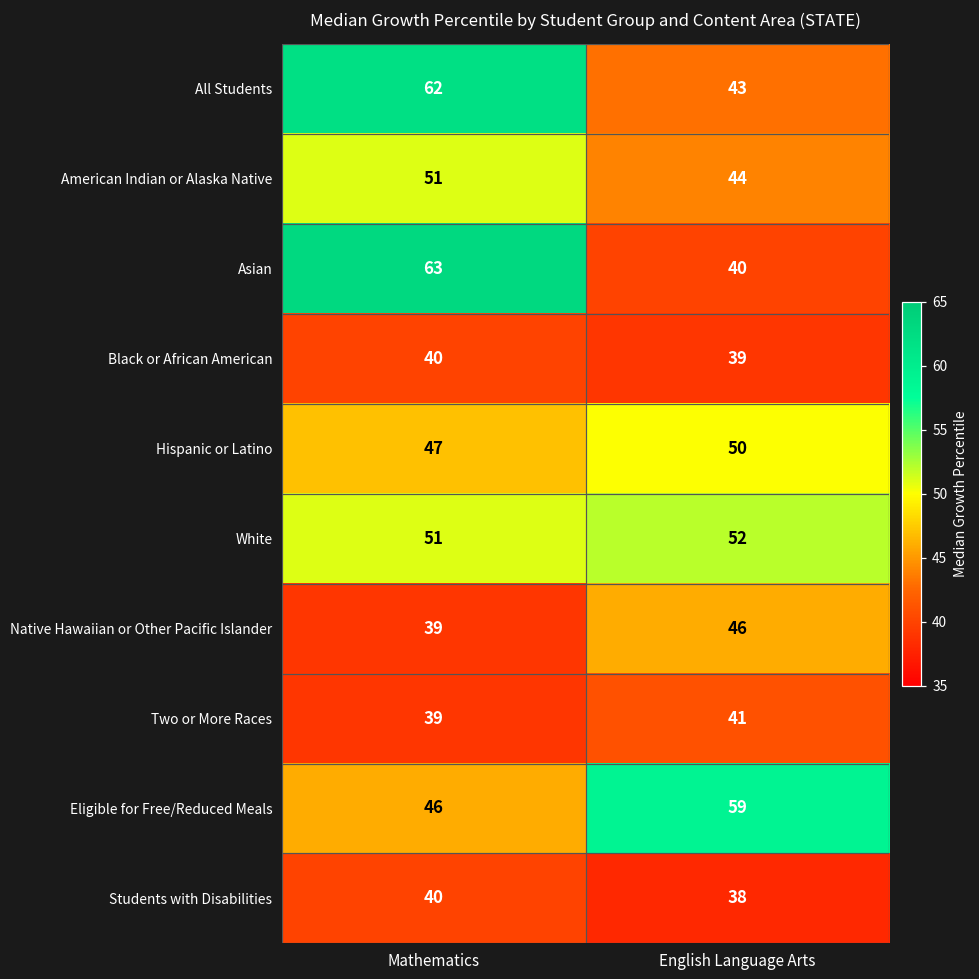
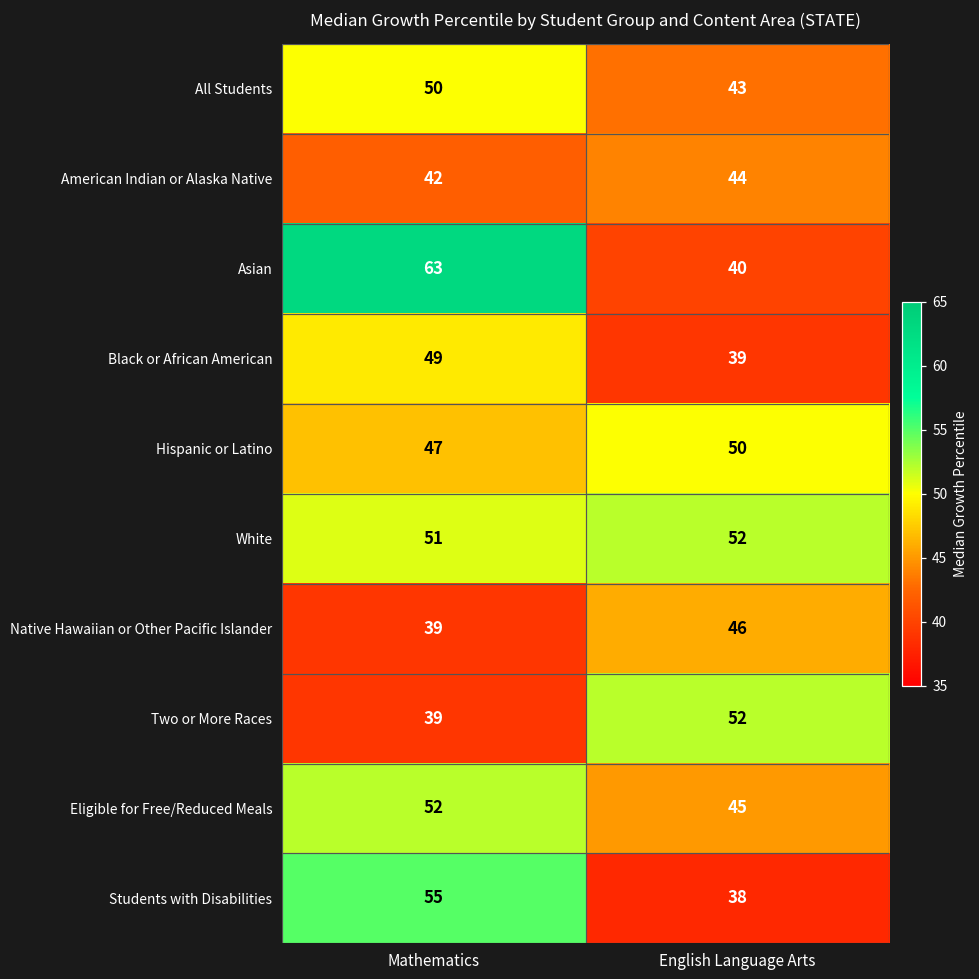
  {
    "All Students": {
-     "Mathematics": 62,
+     "Mathematics": 50,
      "English Language Arts": 43
    },
    "American Indian or Alaska Native": {
-     "Mathematics": 51,
+     "Mathematics": 42,
      "English Language Arts": 44
    },
    "Asian": {
      "Mathematics": 63,
      "English Language Arts": 40
    },
    "Black or African American": {
-     "Mathematics": 40,
+     "Mathematics": 49,
      "English Language Arts": 39
    },
    "Hispanic or Latino": {
      "Mathematics": 47,
      "English Language Arts": 50
    },
    "White": {
      "Mathematics": 51,
      "English Language Arts": 52
    },
    "Native Hawaiian or Other Pacific Islander": {
      "Mathematics": 39,
      "English Language Arts": 46
    },
    "Two or More Races": {
      "Mathematics": 39,
-     "English Language Arts": 41
+     "English Language Arts": 52
    },
    "Eligible for Free/Reduced Meals": {
-     "Mathematics": 46,
-     "English Language Arts": 59
+     "Mathematics": 52,
+     "English Language Arts": 45
    },
    "Students with Disabilities": {
-     "Mathematics": 40,
+     "Mathematics": 55,
      "English Language Arts": 38
    }
  }
